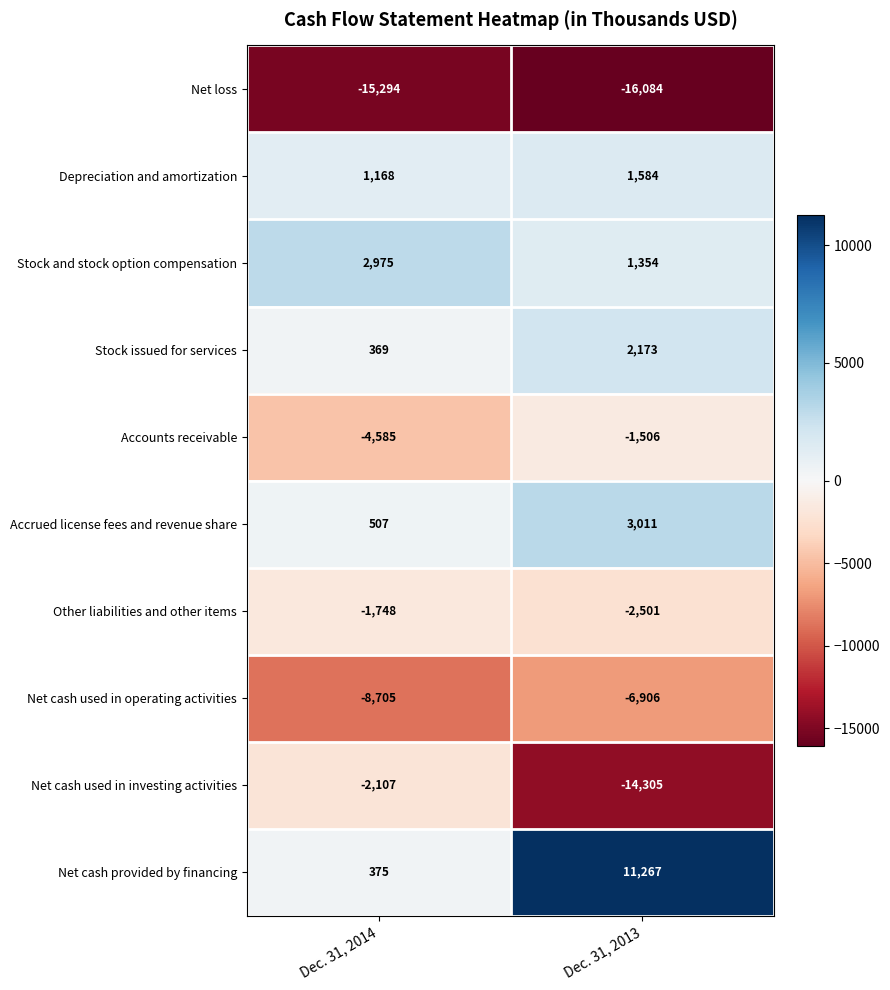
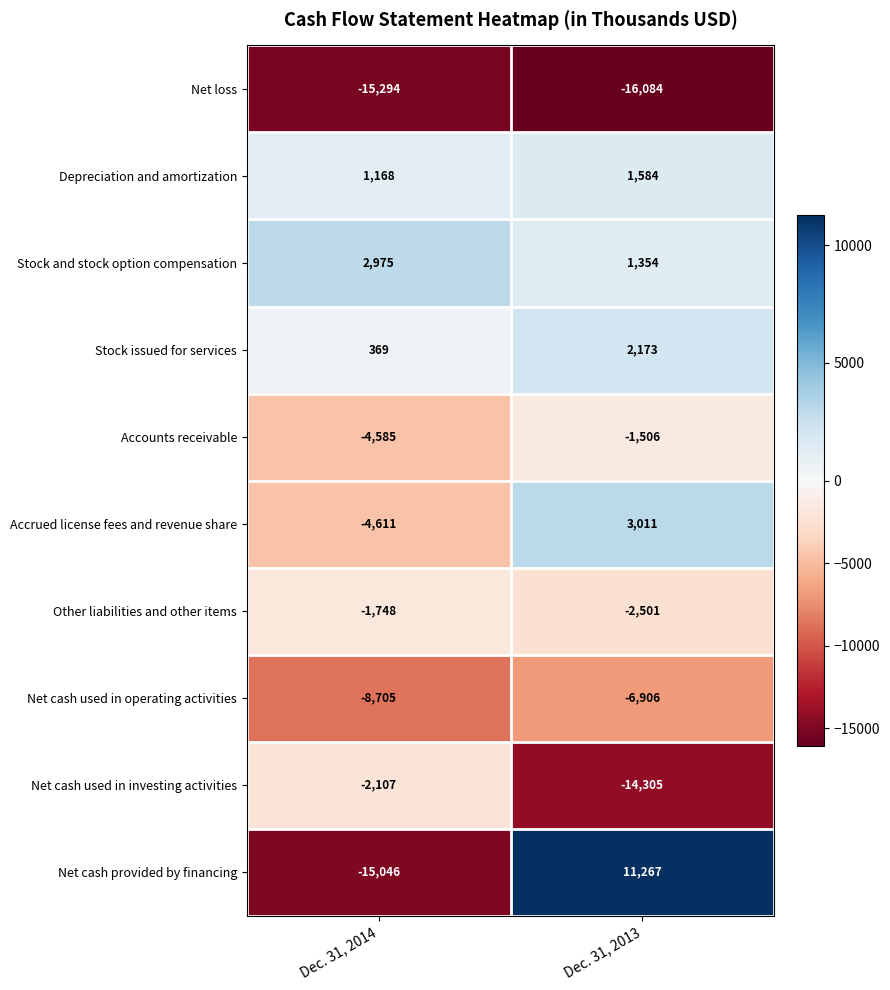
  {
    "Net loss": {
      "Dec. 31, 2014": "-15,294",
      "Dec. 31, 2013": "-16,084"
    },
    "Depreciation and amortization": {
      "Dec. 31, 2014": "1,168",
      "Dec. 31, 2013": "1,584"
    },
    "Stock and stock option compensation": {
      "Dec. 31, 2014": "2,975",
      "Dec. 31, 2013": "1,354"
    },
    "Stock issued for services": {
      "Dec. 31, 2014": "369",
      "Dec. 31, 2013": "2,173"
    },
    "Accounts receivable": {
      "Dec. 31, 2014": "-4,585",
      "Dec. 31, 2013": "-1,506"
    },
    "Accrued license fees and revenue share": {
-     "Dec. 31, 2014": "507",
+     "Dec. 31, 2014": "-4,611",
      "Dec. 31, 2013": "3,011"
    },
    "Other liabilities and other items": {
      "Dec. 31, 2014": "-1,748",
      "Dec. 31, 2013": "-2,501"
    },
    "Net cash used in operating activities": {
      "Dec. 31, 2014": "-8,705",
      "Dec. 31, 2013": "-6,906"
    },
    "Net cash used in investing activities": {
      "Dec. 31, 2014": "-2,107",
      "Dec. 31, 2013": "-14,305"
    },
    "Net cash provided by financing": {
-     "Dec. 31, 2014": "375",
+     "Dec. 31, 2014": "-15,046",
      "Dec. 31, 2013": "11,267"
    }
  }
